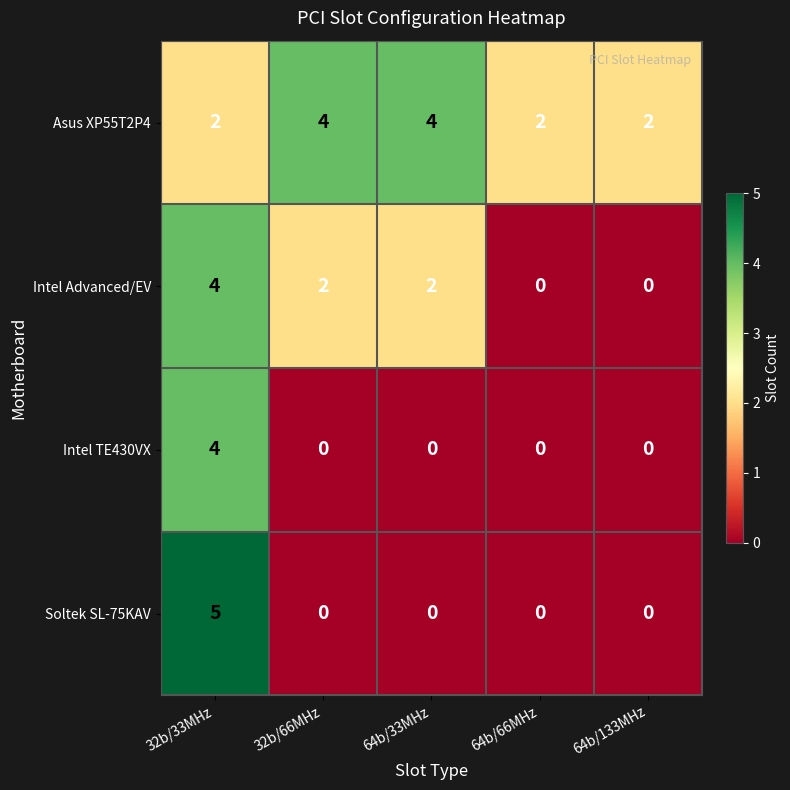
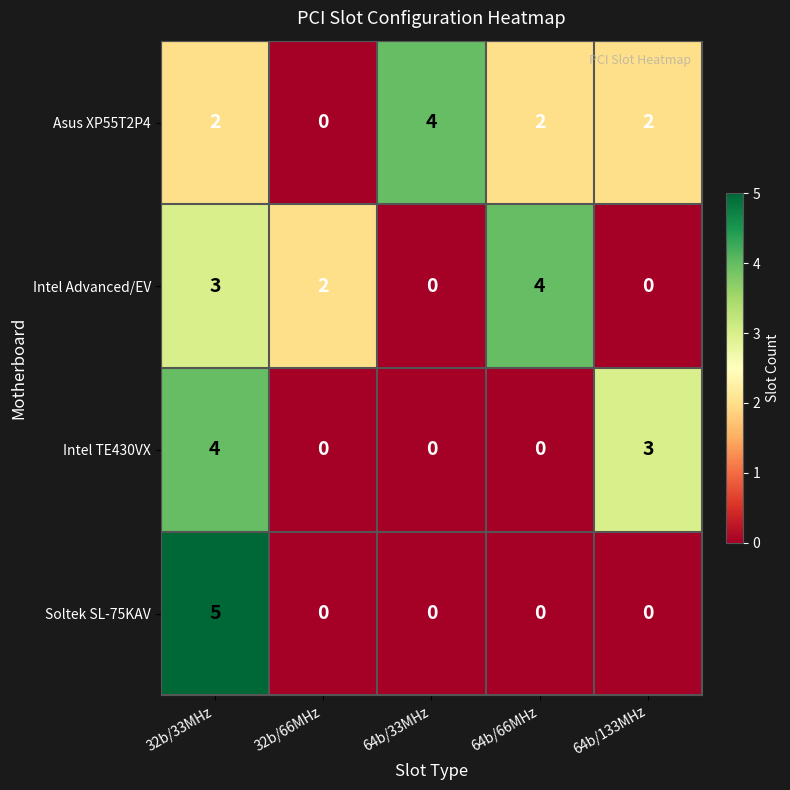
  {
    "Asus XP55T2P4": {
      "32b/33MHz": 2,
-     "32b/66MHz": 4,
+     "32b/66MHz": 0,
      "64b/33MHz": 4,
      "64b/66MHz": 2
    },
    "Intel Advanced/EV": {
-     "32b/33MHz": 4,
+     "32b/33MHz": 3,
      "32b/66MHz": 2,
-     "64b/33MHz": 2,
-     "64b/66MHz": 0,
+     "64b/33MHz": 0,
+     "64b/66MHz": 4,
      "64b/133MHz": 0
    },
    "Intel TE430VX": {
      "32b/33MHz": 4,
      "32b/66MHz": 0,
      "64b/33MHz": 0,
      "64b/66MHz": 0,
-     "64b/133MHz": 0
+     "64b/133MHz": 3
    },
    "Soltek SL-75KAV": {
      "32b/33MHz": 5,
      "32b/66MHz": 0,
      "64b/33MHz": 0,
      "64b/66MHz": 0,
      "64b/133MHz": 0
    }
  }
